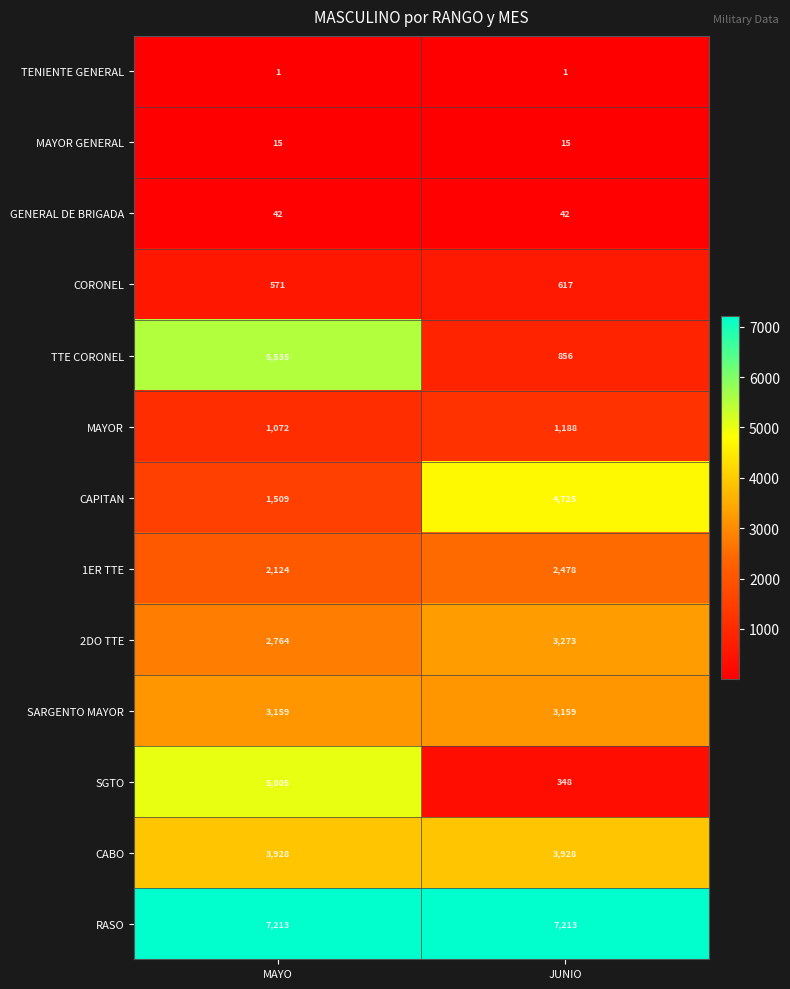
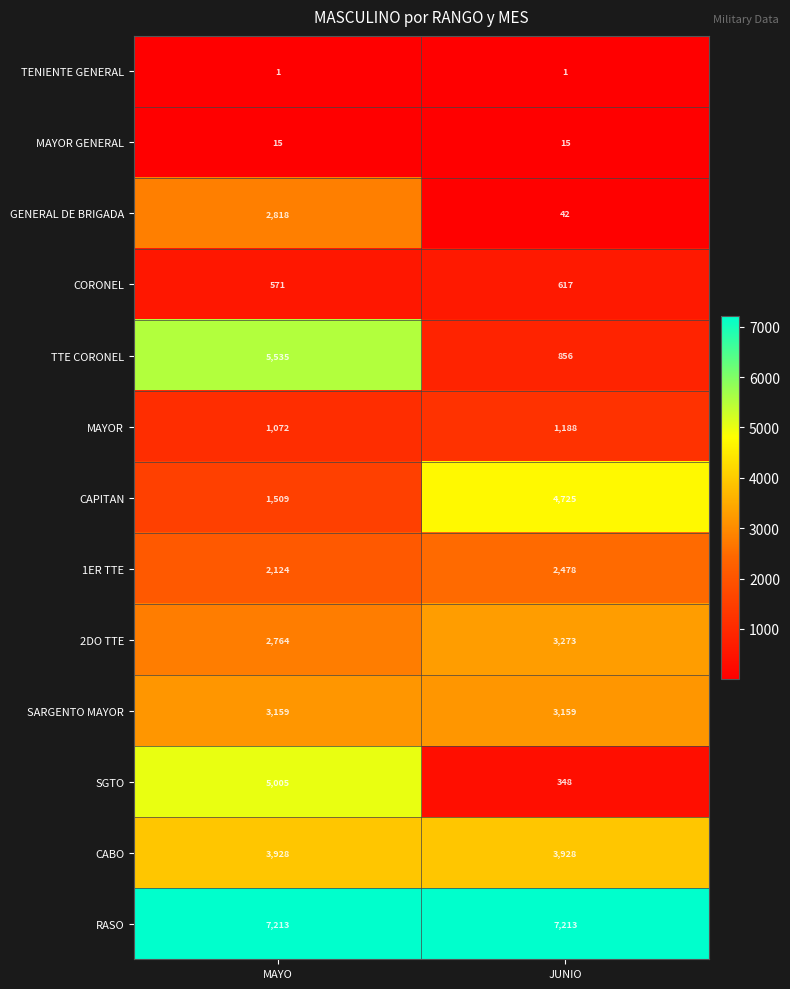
  {
    "TENIENTE GENERAL": {
      "MAYO": "1",
      "JUNIO": "1"
    },
    "MAYOR GENERAL": {
      "MAYO": "15",
      "JUNIO": "15"
    },
    "GENERAL DE BRIGADA": {
-     "MAYO": "42",
+     "MAYO": "2,818",
      "JUNIO": "42"
    },
    "CORONEL": {
      "MAYO": "571",
      "JUNIO": "617"
    },
    "TTE CORONEL": {
      "MAYO": "5,535",
      "JUNIO": "856"
    },
    "MAYOR": {
      "MAYO": "1,072",
      "JUNIO": "1,188"
    },
    "CAPITAN": {
      "MAYO": "1,509",
      "JUNIO": "4,725"
    },
    "1ER TTE": {
      "MAYO": "2,124",
      "JUNIO": "2,478"
    },
    "2DO TTE": {
      "MAYO": "2,764",
      "JUNIO": "3,273"
    },
    "SARGENTO MAYOR": {
      "MAYO": "3,159",
      "JUNIO": "3,159"
    },
    "SGTO": {
      "MAYO": "5,005",
      "JUNIO": "348"
    },
    "CABO": {
      "MAYO": "3,928",
      "JUNIO": "3,928"
    },
    "RASO": {
      "MAYO": "7,213",
      "JUNIO": "7,213"
    }
  }
